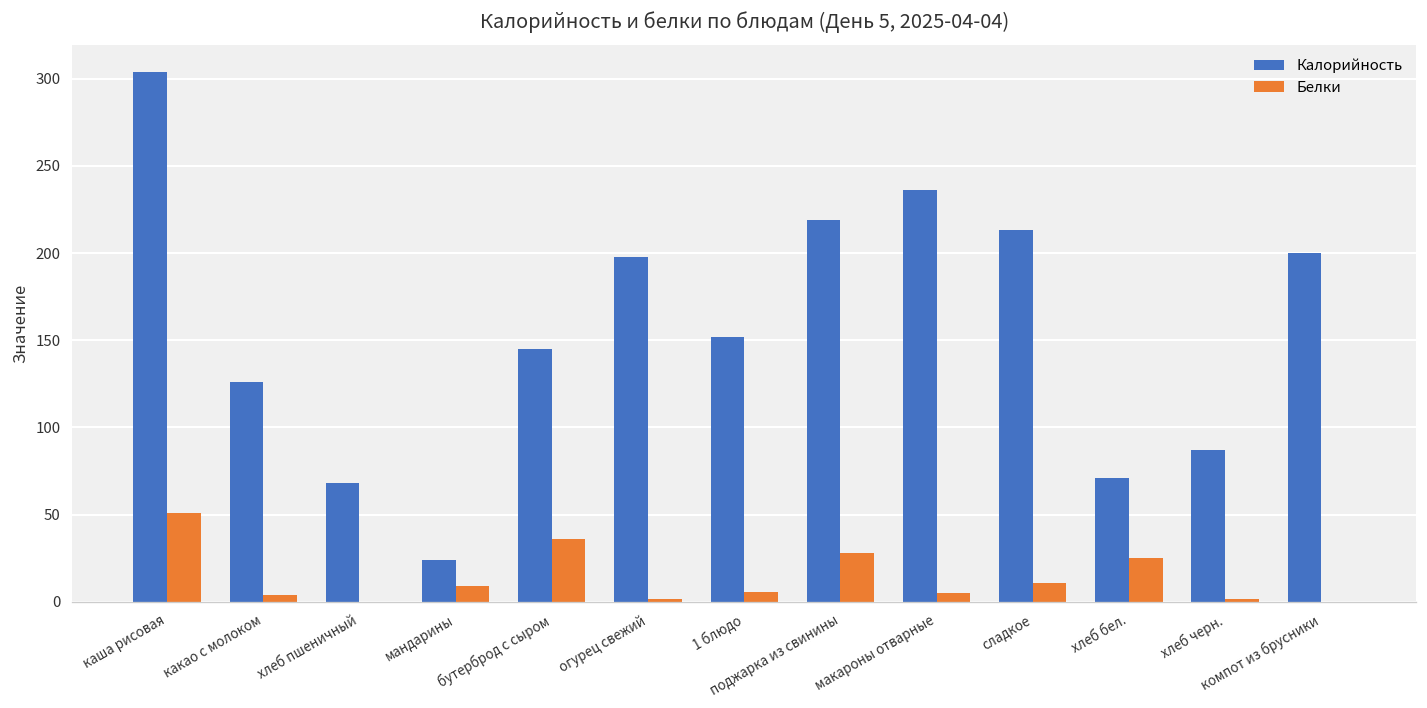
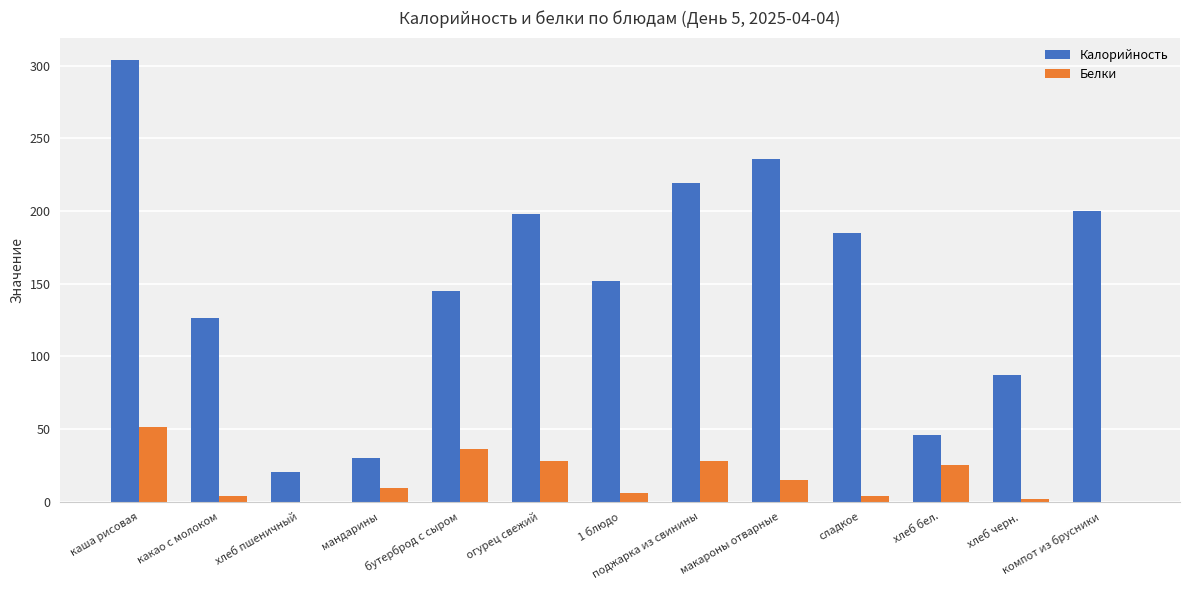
  {
    "Калорийность": {
      "каша рисовая": 304,
      "какао с молоком": 126,
-     "хлеб пшеничный": 68,
-     "мандарины": 24,
+     "хлеб пшеничный": 20,
+     "мандарины": 30,
      "бутерброд с сыром": 145,
      "огурец свежий": 198,
      "1 блюдо": 152,
      "поджарка из свинины": 219,
      "макароны отварные": 236,
-     "сладкое": 213,
-     "хлеб бел.": 71,
+     "сладкое": 185,
+     "хлеб бел.": 46,
      "хлеб черн.": 87,
      "компот из брусники": 200
    },
    "Белки": {
      "каша рисовая": 51,
      "какао с молоком": 4,
      "хлеб пшеничный": 0,
      "мандарины": 9,
      "бутерброд с сыром": 36,
-     "огурец свежий": 1,
+     "огурец свежий": 28,
      "1 блюдо": 6,
      "поджарка из свинины": 28,
-     "макароны отварные": 5,
-     "сладкое": 11,
+     "макароны отварные": 15,
+     "сладкое": 4,
      "хлеб бел.": 25,
      "хлеб черн.": 2,
      "компот из брусники": 0
    }
  }
